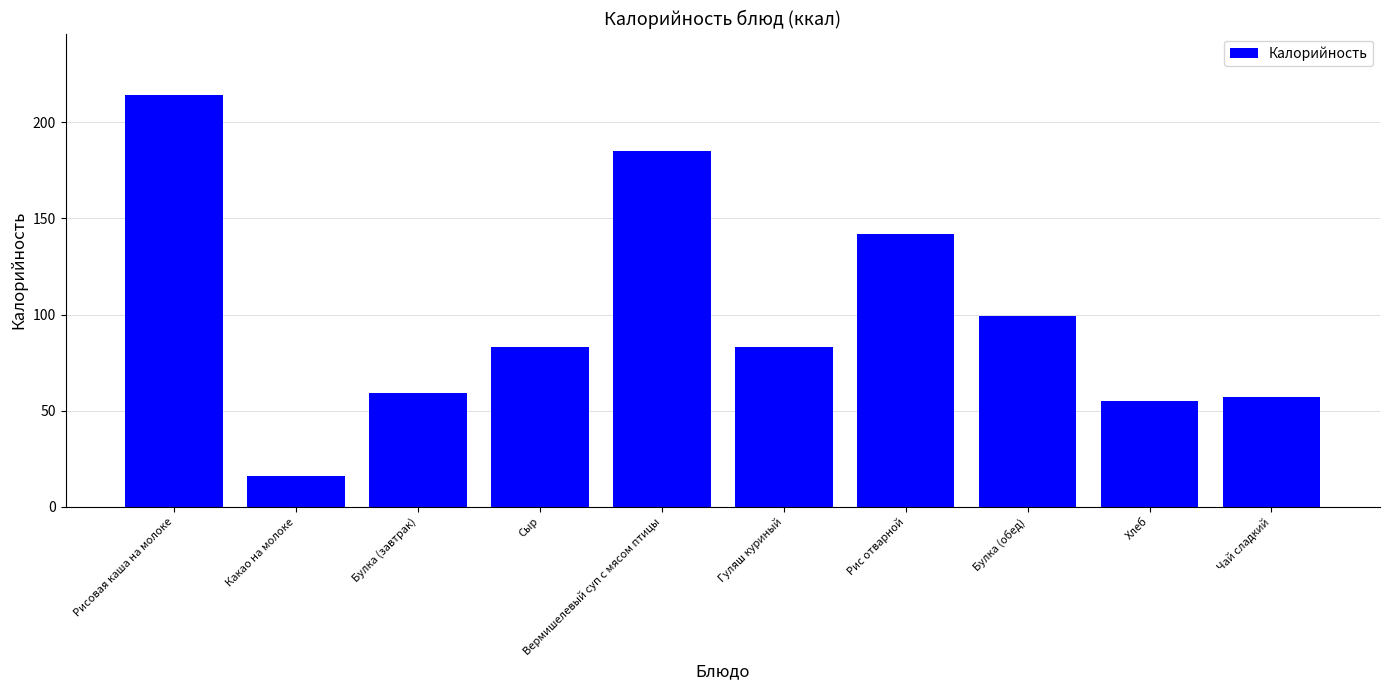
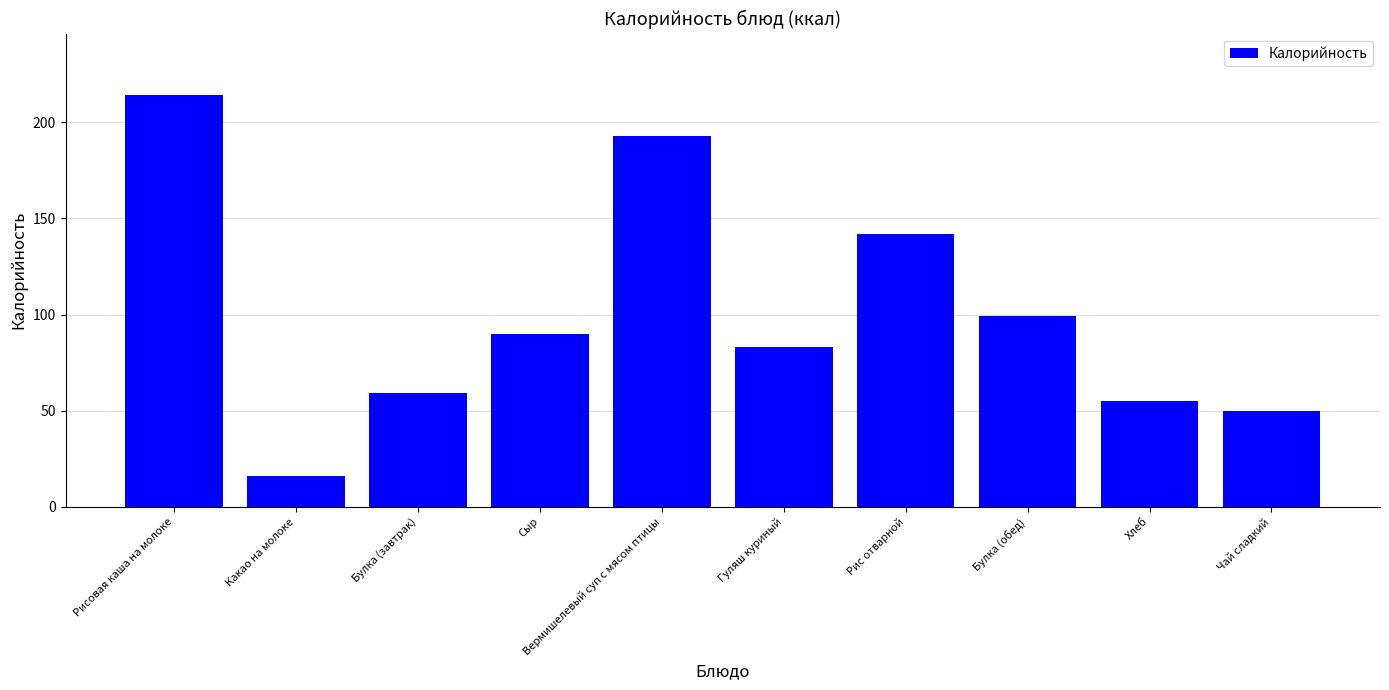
  {
    "Рисовая каша на молоке": 214,
    "Какао на молоке": 16,
    "Булка (завтрак)": 59,
-   "Сыр": 83,
-   "Вермишелевый суп с мясом птицы": 185,
+   "Сыр": 90,
+   "Вермишелевый суп с мясом птицы": 193,
    "Гуляш куриный": 83,
    "Рис отварной": 142,
    "Булка (обед)": 99,
    "Хлеб": 55,
-   "Чай сладкий": 57
+   "Чай сладкий": 50
  }
